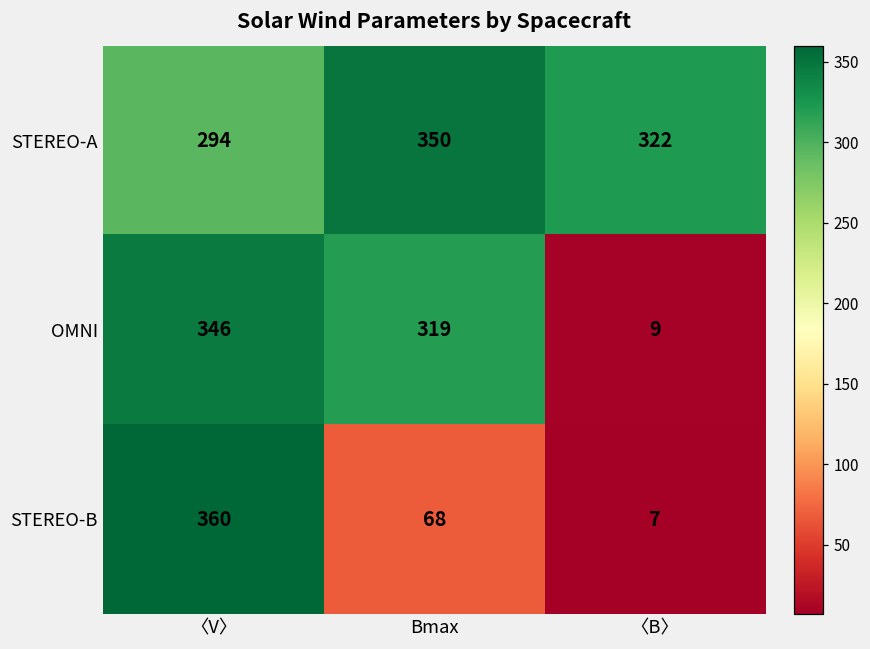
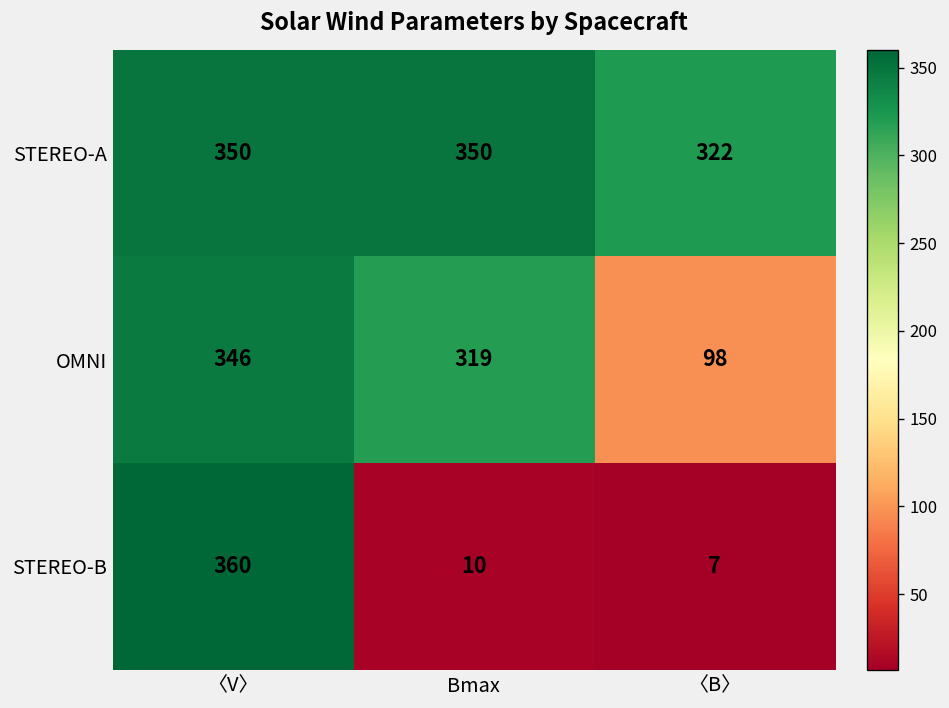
  {
    "STEREO-A": {
-     "〈V〉": 294,
+     "〈V〉": 350,
      "Bmax": 350,
      "〈B〉": 322
    },
    "OMNI": {
      "〈V〉": 346,
      "Bmax": 319,
-     "〈B〉": 9
+     "〈B〉": 98
    },
    "STEREO-B": {
      "〈V〉": 360,
-     "Bmax": 68,
+     "Bmax": 10,
      "〈B〉": 7
    }
  }
